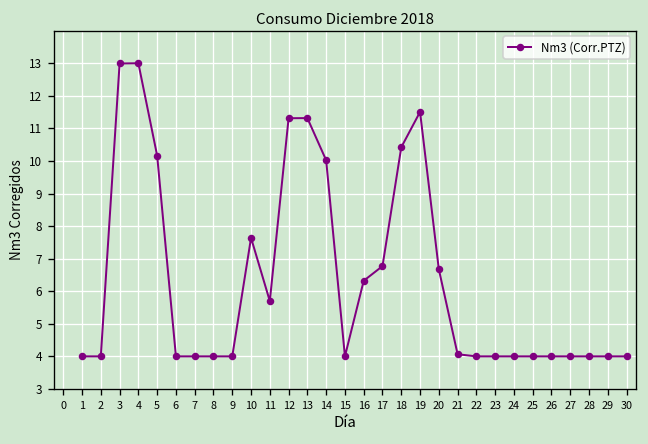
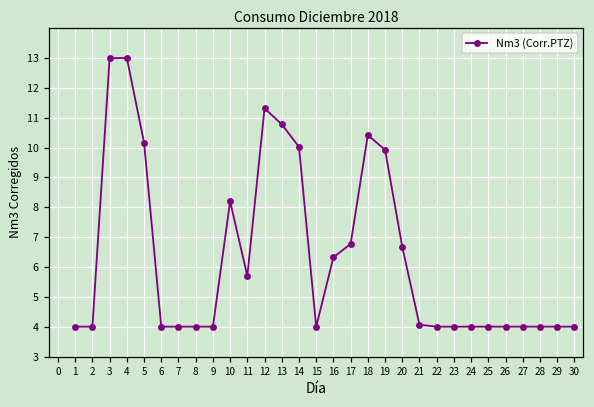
  {
    "1": 4.0,
    "2": 4.0,
    "3": 13.0,
    "4": 13.0,
    "5": 10.2,
    "6": 4.0,
    "7": 4.0,
    "8": 4.0,
    "9": 4.0,
-   "10": 7.6,
+   "10": 8.2,
    "11": 5.7,
    "12": 11.3,
-   "13": 11.3,
+   "13": 10.8,
    "14": 10.0,
    "15": 4.0,
    "16": 6.3,
    "17": 6.8,
    "18": 10.4,
-   "19": 11.5,
+   "19": 9.9,
    "20": 6.7,
    "21": 4.1,
    "22": 4.0,
    "23": 4.0,
    "24": 4.0,
    "25": 4.0,
    "26": 4.0,
    "27": 4.0,
    "28": 4.0,
    "29": 4.0,
    "30": 4.0
  }
